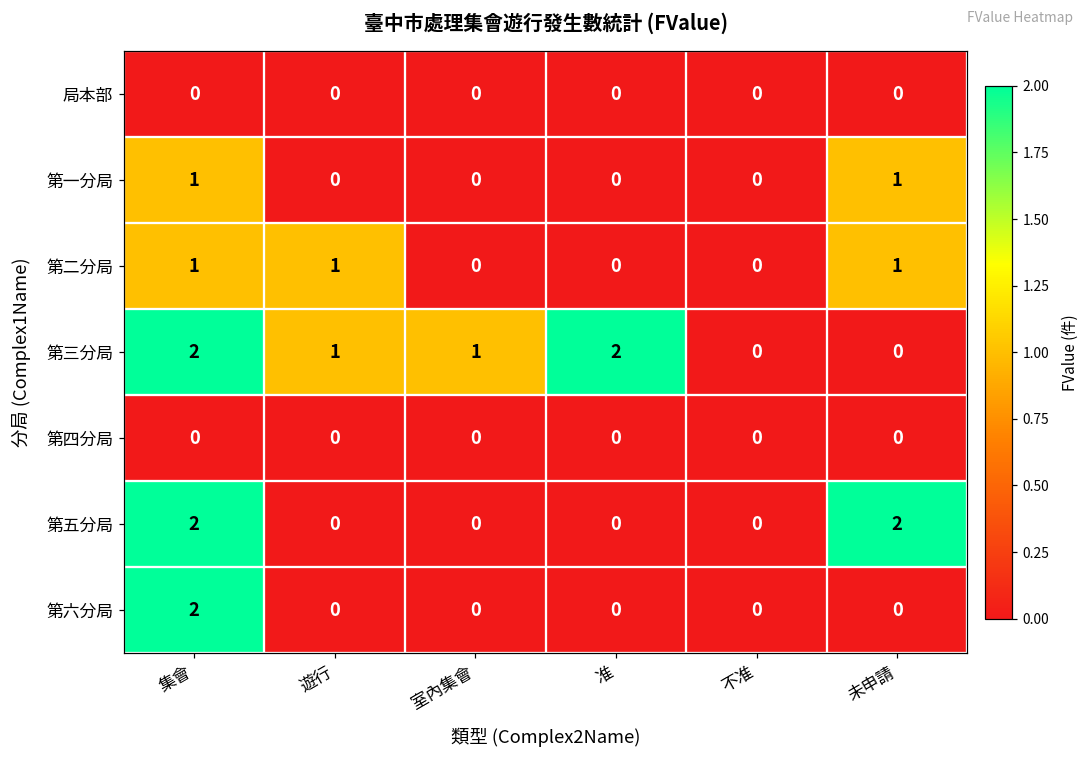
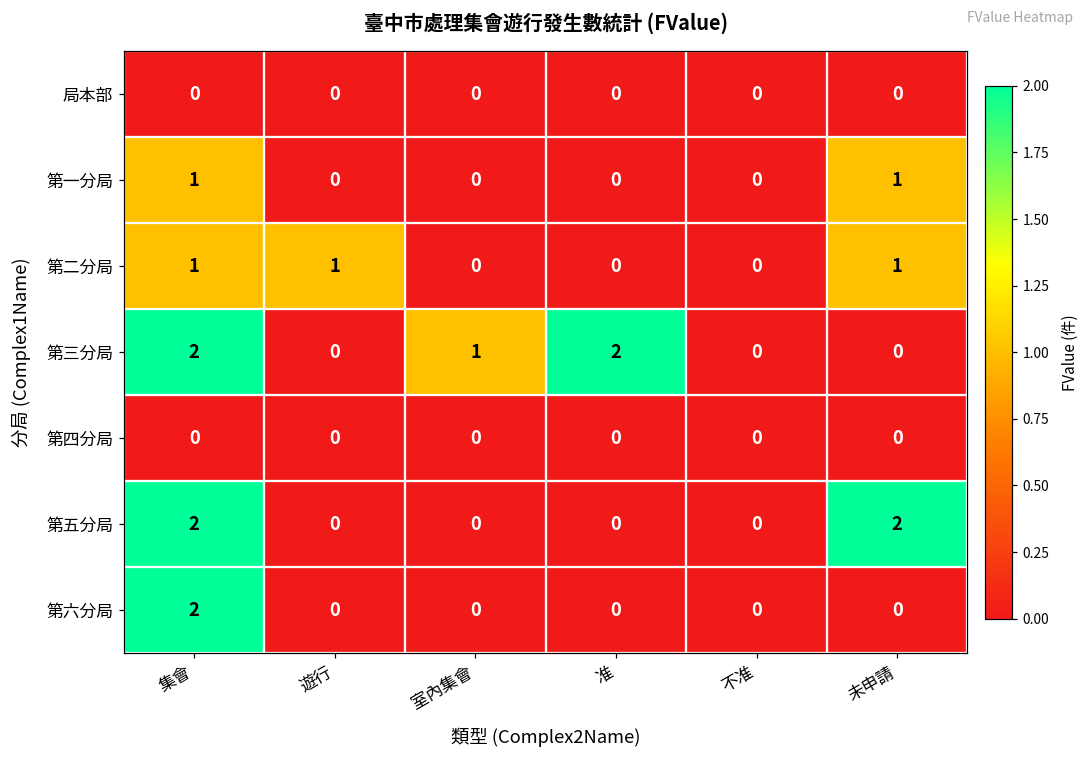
  {
    "局本部": {
      "集會": 0,
      "遊行": 0,
      "室內集會": 0,
      "准": 0,
      "不准": 0,
      "未申請": 0
    },
    "第一分局": {
      "集會": 1,
      "遊行": 0,
      "室內集會": 0,
      "准": 0,
      "不准": 0,
      "未申請": 1
    },
    "第二分局": {
      "集會": 1,
      "遊行": 1,
      "室內集會": 0,
      "准": 0,
      "不准": 0,
      "未申請": 1
    },
    "第三分局": {
      "集會": 2,
-     "遊行": 1,
+     "遊行": 0,
      "室內集會": 1,
      "准": 2,
      "不准": 0,
      "未申請": 0
    },
    "第四分局": {
      "集會": 0,
      "遊行": 0,
      "室內集會": 0,
      "准": 0,
      "不准": 0,
      "未申請": 0
    },
    "第五分局": {
      "集會": 2,
      "遊行": 0,
      "室內集會": 0,
      "准": 0,
      "不准": 0,
      "未申請": 2
    },
    "第六分局": {
      "集會": 2,
      "遊行": 0,
      "室內集會": 0,
      "准": 0,
      "不准": 0,
      "未申請": 0
    }
  }
